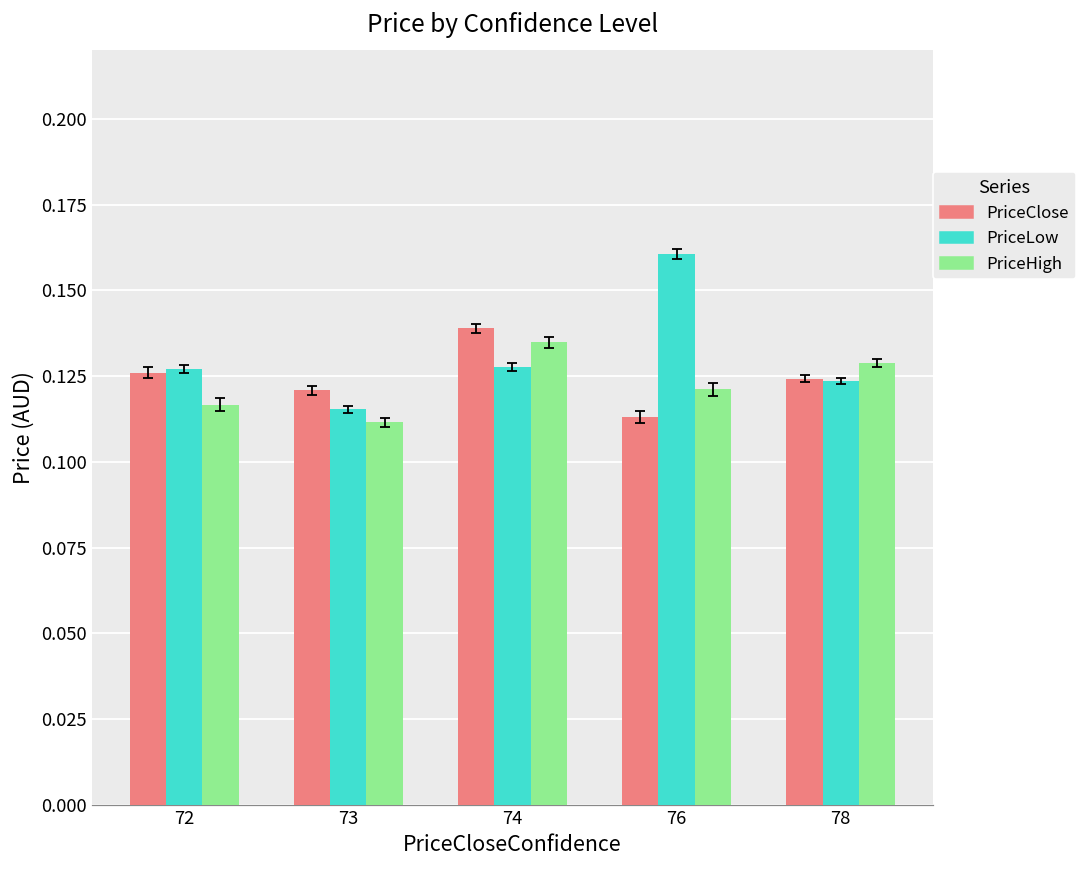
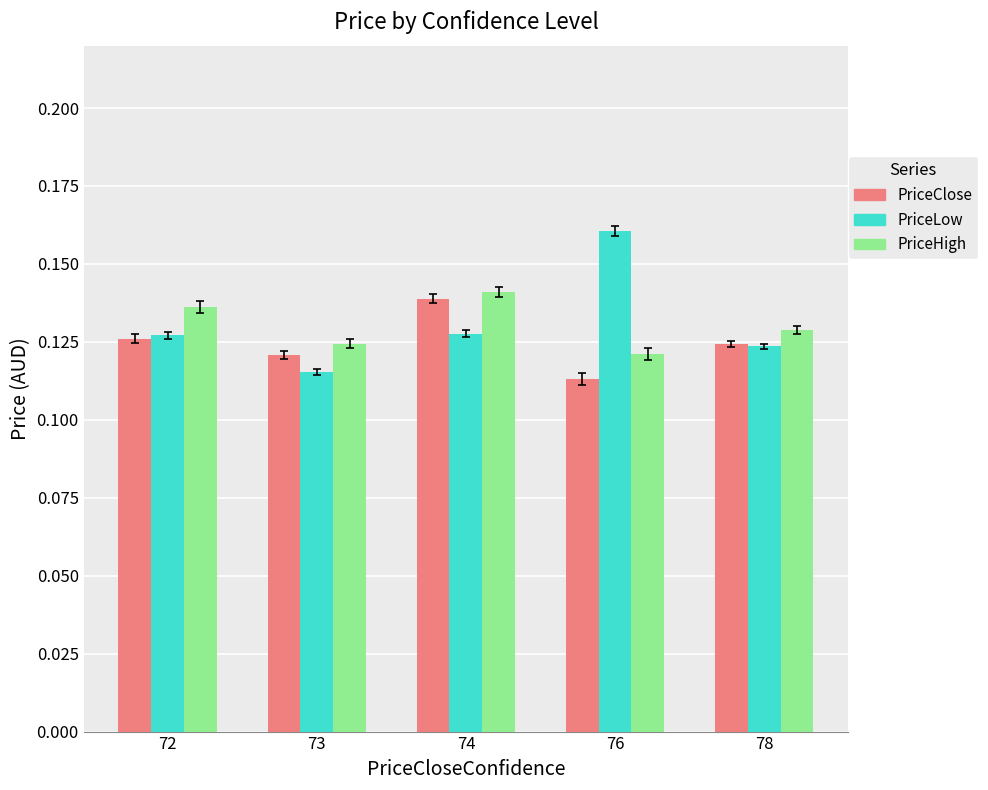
  {
    "PriceClose": {
      "72": 0.126,
      "73": 0.121,
      "74": 0.139,
      "76": 0.113,
      "78": 0.124
    },
    "PriceLow": {
      "72": 0.127,
      "73": 0.115,
      "74": 0.128,
      "76": 0.161,
      "78": 0.124
    },
    "PriceHigh": {
-     "72": 0.117,
-     "73": 0.112,
-     "74": 0.135,
+     "72": 0.136,
+     "73": 0.124,
+     "74": 0.141,
      "76": 0.121,
      "78": 0.129
    }
  }
